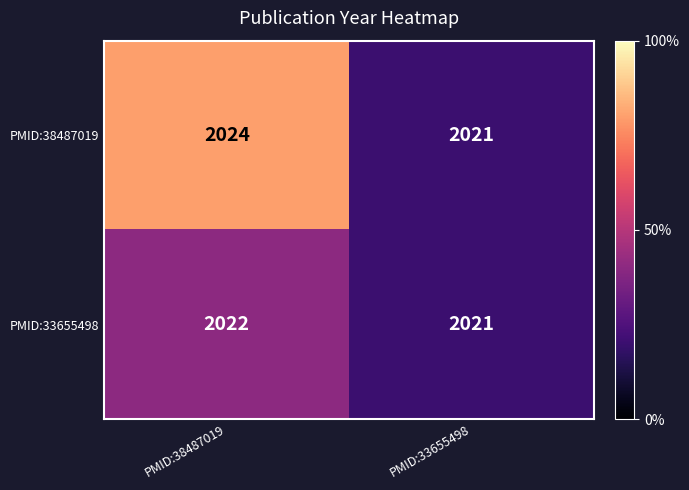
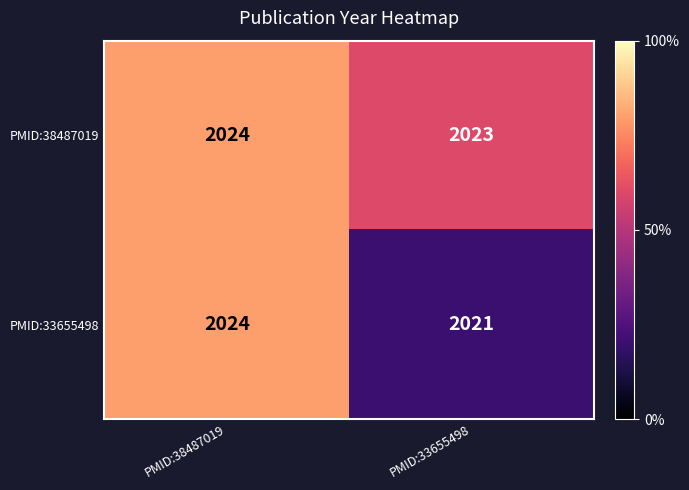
  {
    "PMID:38487019": {
      "PMID:38487019": 2024,
-     "PMID:33655498": 2021
+     "PMID:33655498": 2023
    },
    "PMID:33655498": {
-     "PMID:38487019": 2022,
+     "PMID:38487019": 2024,
      "PMID:33655498": 2021
    }
  }
